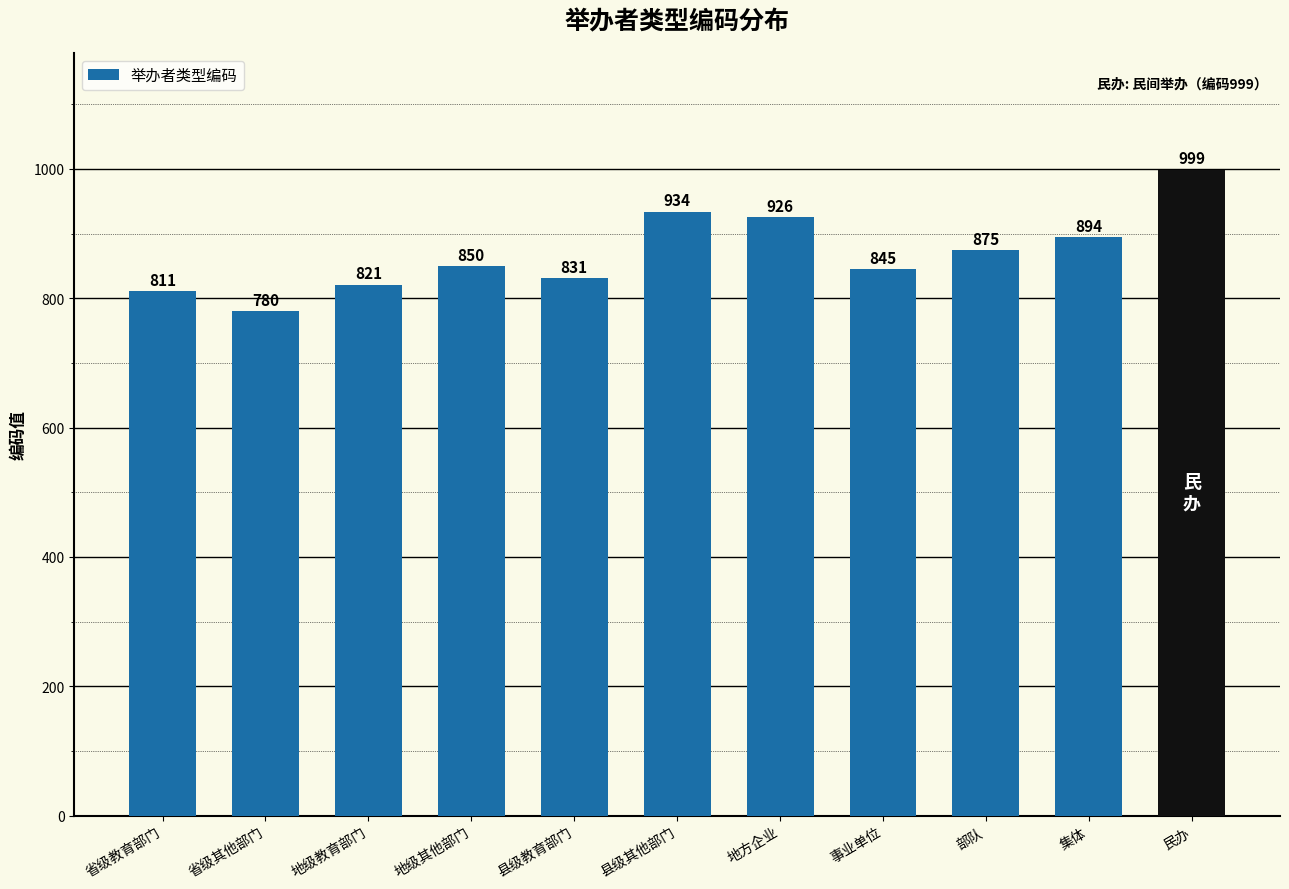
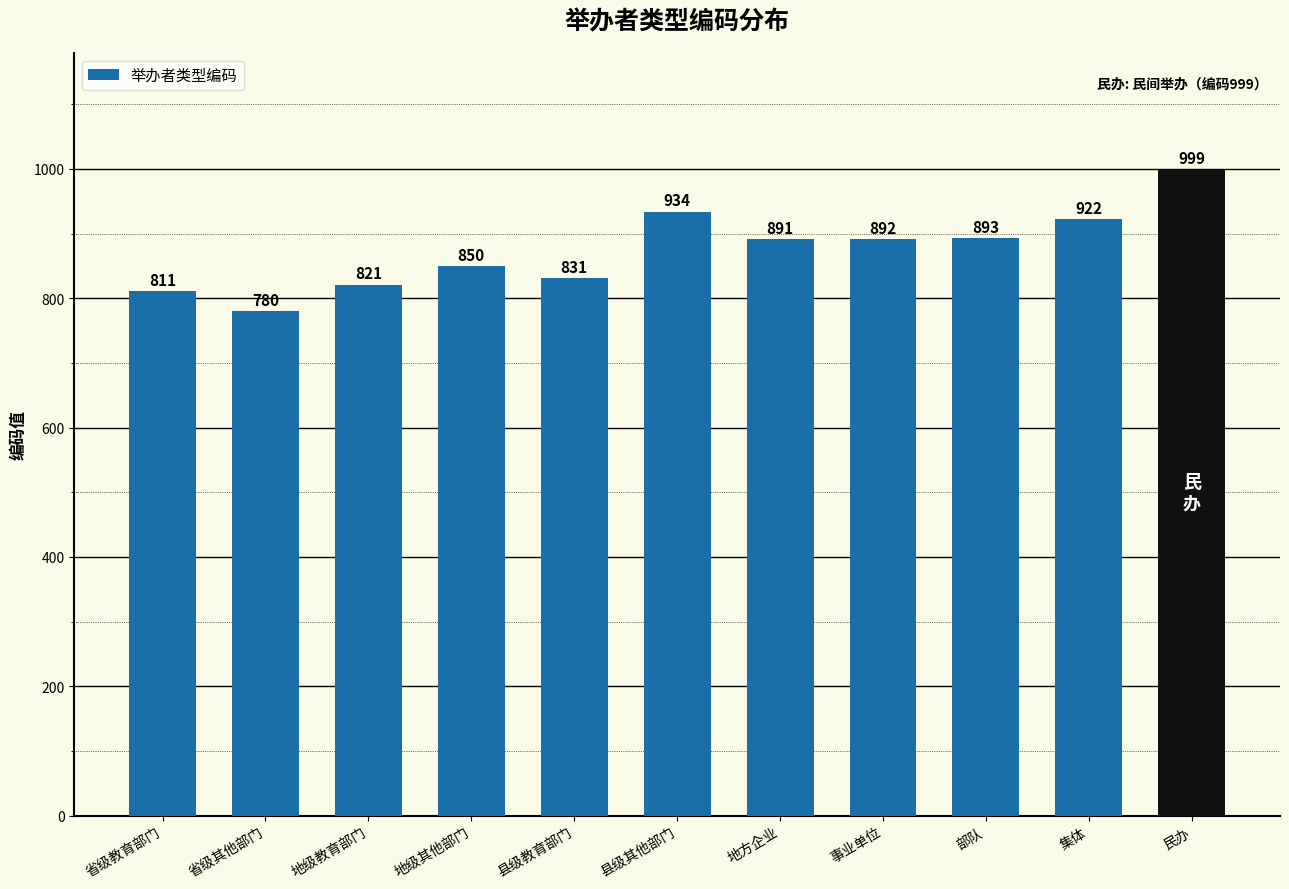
  {
    "省级教育部门": 811,
    "省级其他部门": 780,
    "地级教育部门": 821,
    "地级其他部门": 850,
    "县级教育部门": 831,
    "县级其他部门": 934,
-   "地方企业": 926,
-   "事业单位": 845,
-   "部队": 875,
-   "集体": 894,
+   "地方企业": 891,
+   "事业单位": 892,
+   "部队": 893,
+   "集体": 922,
    "民办": 999
  }
